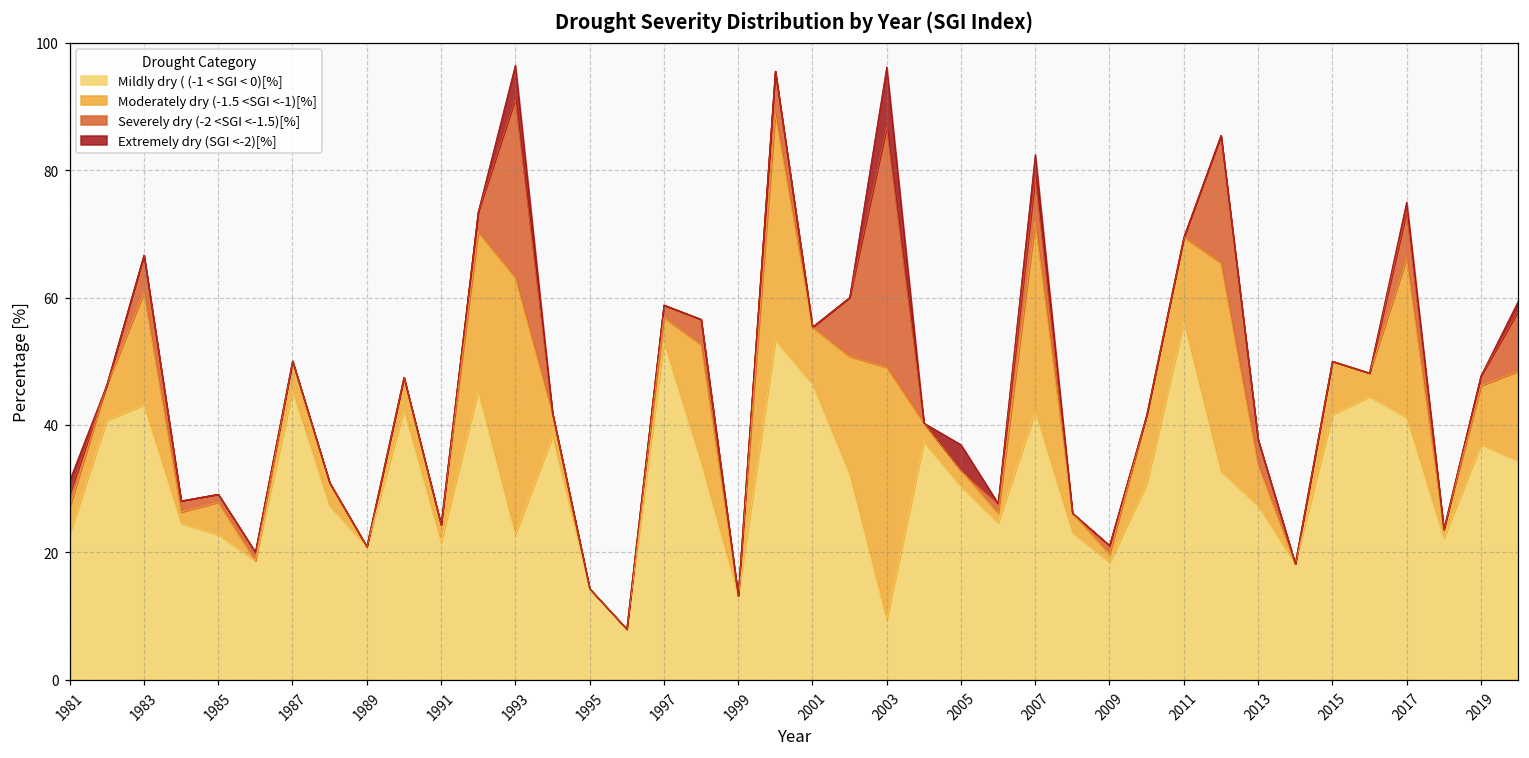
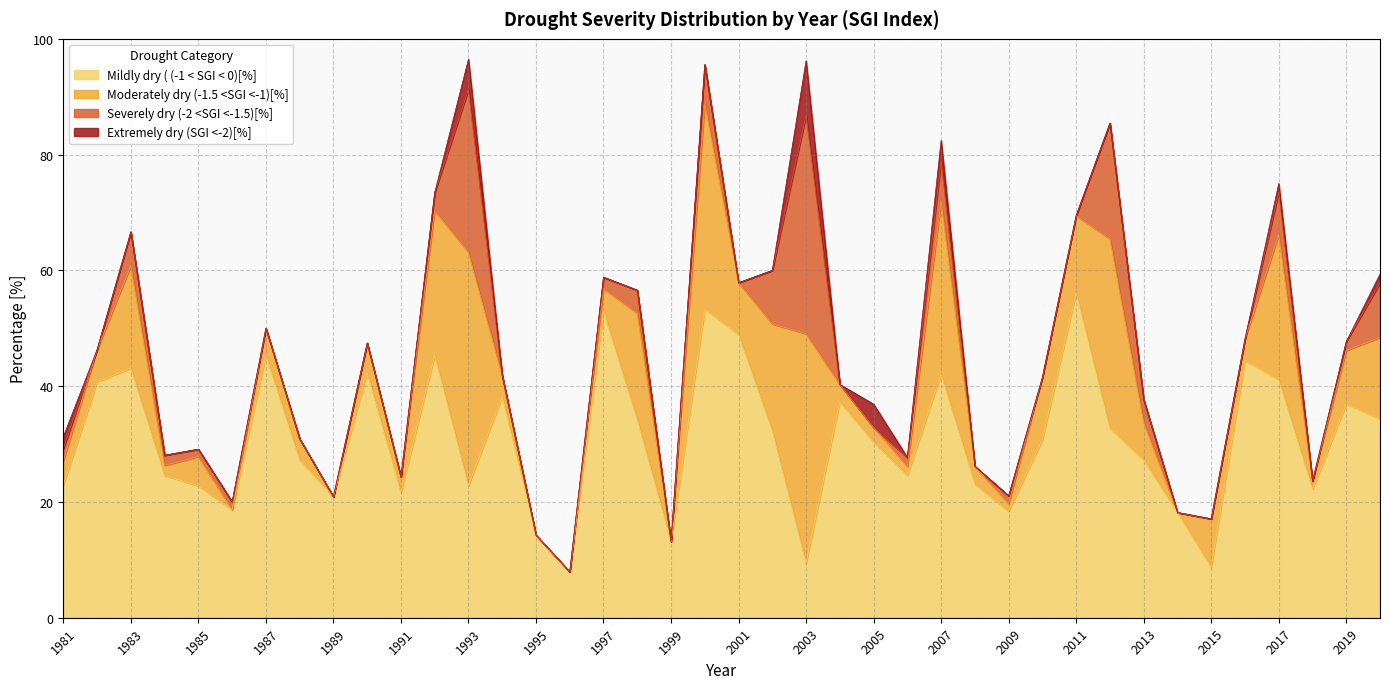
  {
    "Mildly dry ( (-1 < SGI < 0)[%]": {
      "1981": 23,
      "1983": 43,
      "1985": 23,
      "1987": 45,
      "1991": 22,
      "1993": 23,
      "1997": 53,
-     "2001": 46,
+     "2001": 49,
      "2003": 9,
      "2005": 30,
      "2007": 42,
      "2009": 18,
      "2011": 56,
      "2013": 27,
-     "2015": 42,
+     "2015": 9,
      "2017": 41,
      "2019": 37
    },
    "Moderately dry (-1.5 <SGI <-1)[%]": {
      "1981": 4,
      "1983": 18,
      "1985": 5,
      "1993": 40,
      "1997": 4,
      "2003": 40,
      "2007": 30,
      "2009": 1,
      "2013": 6,
      "2017": 25,
      "2019": 9
    },
    "Severely dry (-2 <SGI <-1.5)[%]": {
      "1981": 2,
      "1993": 28,
      "2003": 38,
      "2007": 7,
      "2017": 7
    },
    "Extremely dry (SGI <-2)[%]": {
      "1981": 2,
      "1993": 5,
      "2003": 9,
      "2005": 4,
      "2007": 4,
      "2017": 1
    }
  }
